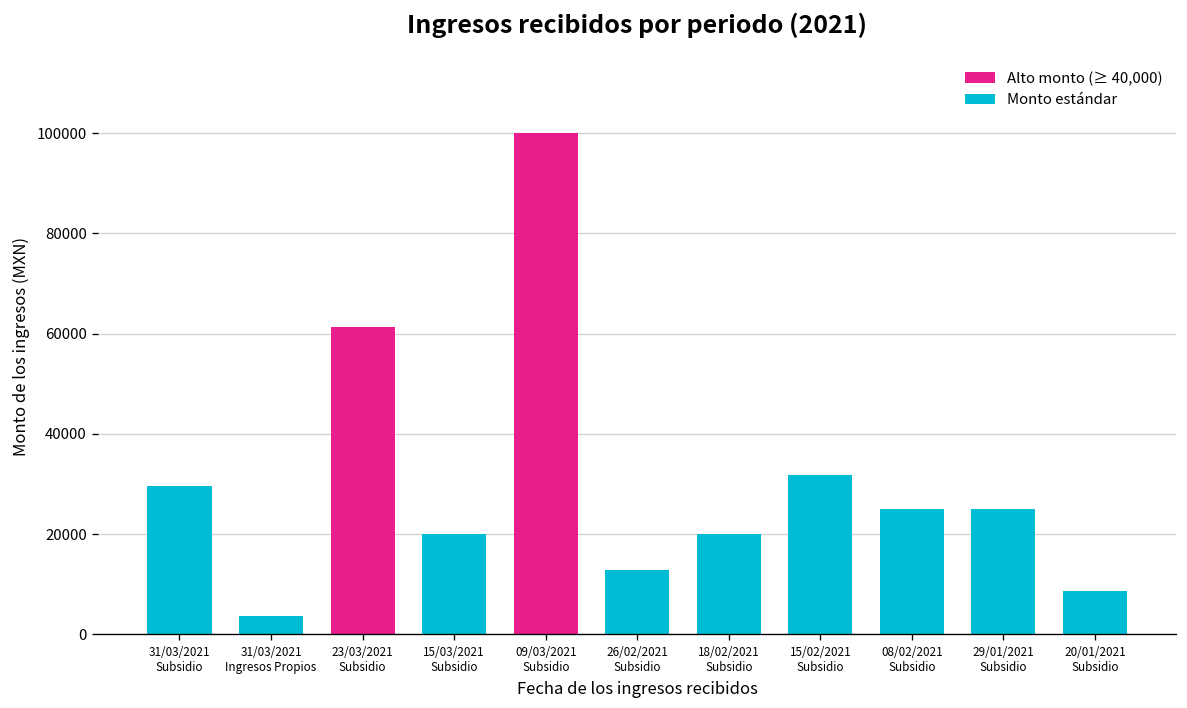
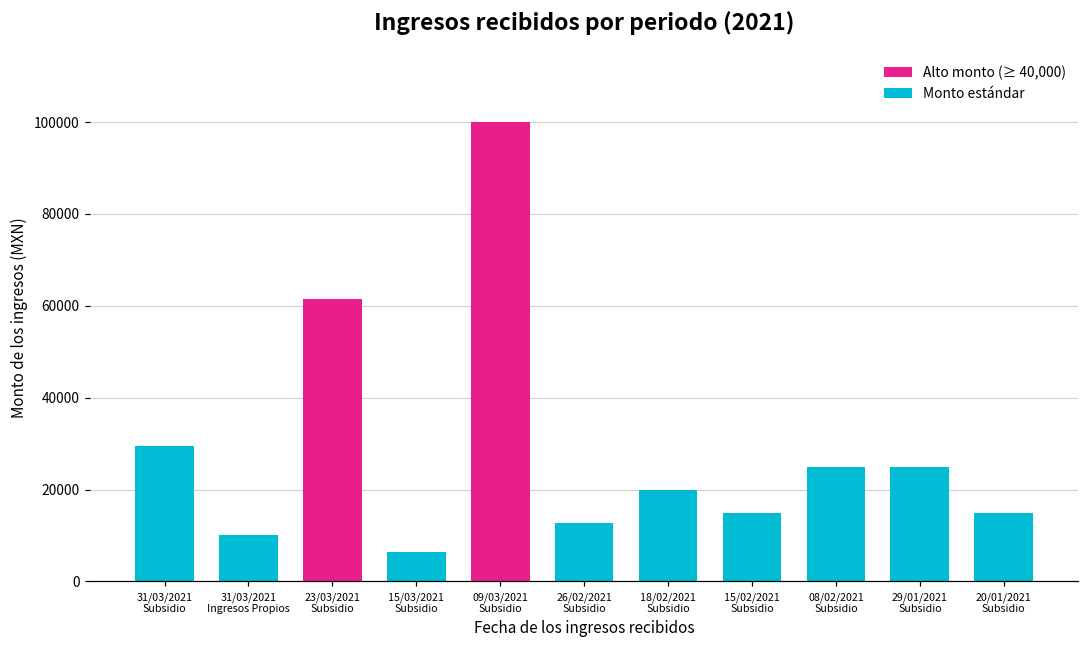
  {
    "31/03/2021 Subsidio": 30000,
-   "31/03/2021 Ingresos Propios": 4000,
+   "31/03/2021 Ingresos Propios": 10000,
    "23/03/2021 Subsidio": 61000,
-   "15/03/2021 Subsidio": 20000,
+   "15/03/2021 Subsidio": 6000,
    "09/03/2021 Subsidio": 100000,
    "26/02/2021 Subsidio": 13000,
    "18/02/2021 Subsidio": 20000,
-   "15/02/2021 Subsidio": 32000,
+   "15/02/2021 Subsidio": 15000,
    "08/02/2021 Subsidio": 25000,
    "29/01/2021 Subsidio": 25000,
-   "20/01/2021 Subsidio": 9000
+   "20/01/2021 Subsidio": 15000
  }
